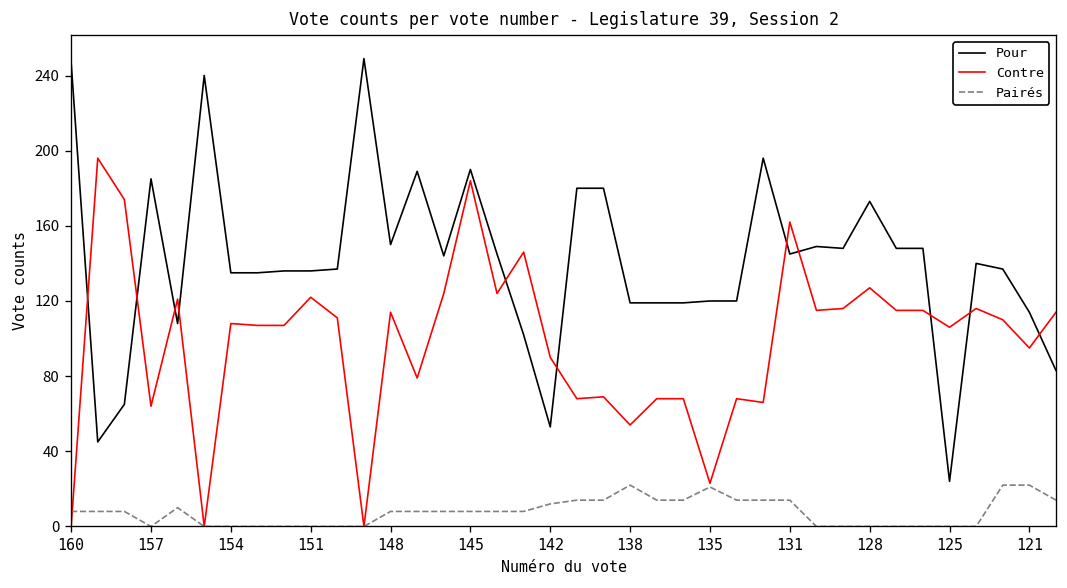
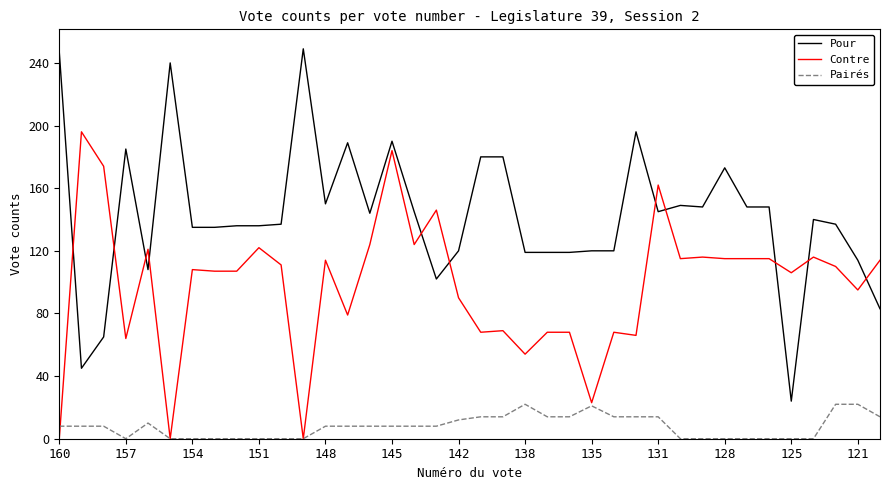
  {
    "Pour": {
      "160": 247,
      "157": 185,
      "154": 135,
      "151": 136,
      "148": 150,
      "145": 190,
-     "142": 53,
+     "142": 120,
      "138": 119,
      "135": 120,
      "131": 145,
      "128": 173,
      "125": 24,
      "121": 114
    },
    "Contre": {
      "160": 0,
      "157": 64,
      "154": 108,
      "151": 122,
      "148": 114,
      "145": 184,
      "142": 90,
      "138": 54,
      "135": 23,
      "131": 162,
-     "128": 127,
+     "128": 115,
      "125": 106,
      "121": 95
    },
    "Pairés": {
      "160": 8,
      "157": 0,
      "154": 0,
      "151": 0,
      "148": 8,
      "145": 8,
      "142": 12,
      "138": 22,
      "135": 21,
      "131": 14,
      "128": 0,
      "125": 0,
      "121": 22
    }
  }
